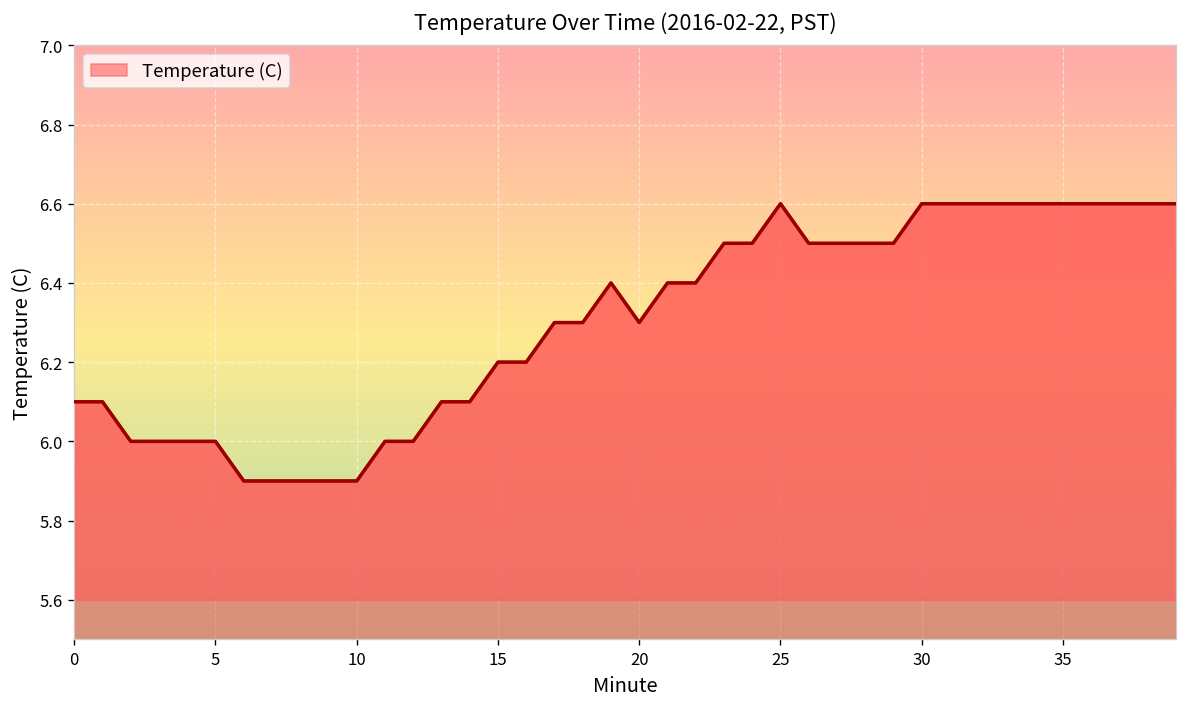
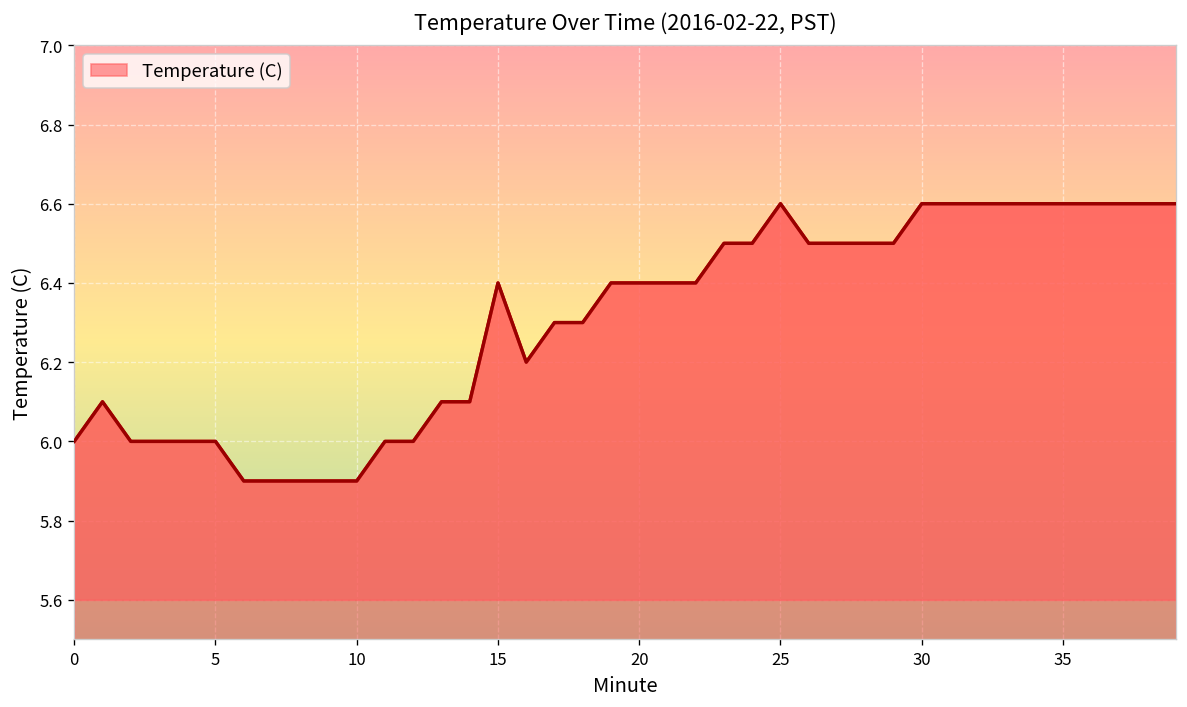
  {
-   "0": 6.1,
+   "0": 6.0,
    "5": 6.0,
    "10": 5.9,
-   "15": 6.2,
-   "20": 6.3,
+   "15": 6.4,
+   "20": 6.4,
    "25": 6.6,
    "30": 6.6,
    "35": 6.6
  }
